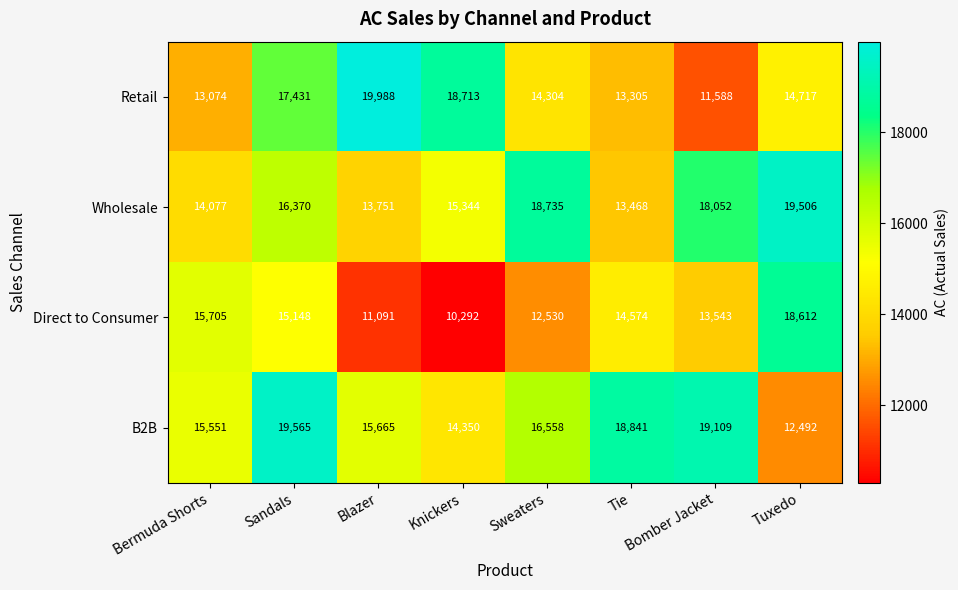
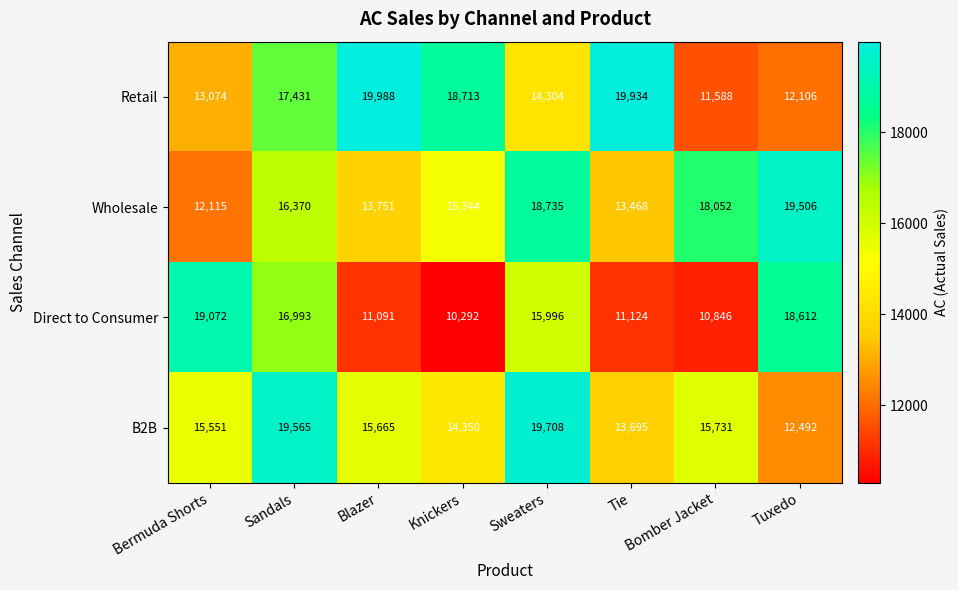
  {
    "Retail": {
      "Bermuda Shorts": "13,074",
      "Sandals": "17,431",
      "Blazer": "19,988",
      "Knickers": "18,713",
      "Sweaters": "14,304",
-     "Tie": "13,305",
+     "Tie": "19,934",
      "Bomber Jacket": "11,588",
-     "Tuxedo": "14,717"
+     "Tuxedo": "12,106"
    },
    "Wholesale": {
-     "Bermuda Shorts": "14,077",
+     "Bermuda Shorts": "12,115",
      "Sandals": "16,370",
      "Blazer": "13,751",
      "Knickers": "15,344",
      "Sweaters": "18,735",
      "Tie": "13,468",
      "Bomber Jacket": "18,052",
      "Tuxedo": "19,506"
    },
    "Direct to Consumer": {
-     "Bermuda Shorts": "15,705",
-     "Sandals": "15,148",
+     "Bermuda Shorts": "19,072",
+     "Sandals": "16,993",
      "Blazer": "11,091",
      "Knickers": "10,292",
-     "Sweaters": "12,530",
-     "Tie": "14,574",
-     "Bomber Jacket": "13,543",
+     "Sweaters": "15,996",
+     "Tie": "11,124",
+     "Bomber Jacket": "10,846",
      "Tuxedo": "18,612"
    },
    "B2B": {
      "Bermuda Shorts": "15,551",
      "Sandals": "19,565",
      "Blazer": "15,665",
      "Knickers": "14,350",
-     "Sweaters": "16,558",
-     "Tie": "18,841",
-     "Bomber Jacket": "19,109",
+     "Sweaters": "19,708",
+     "Tie": "13,695",
+     "Bomber Jacket": "15,731",
      "Tuxedo": "12,492"
    }
  }
